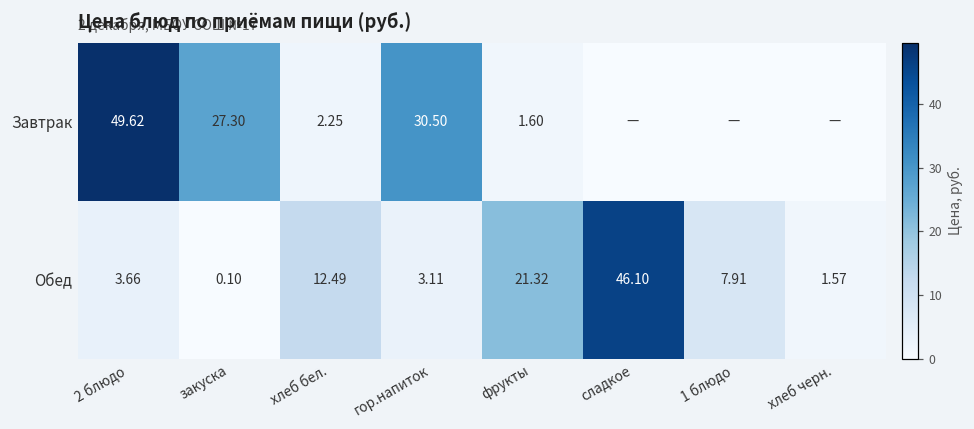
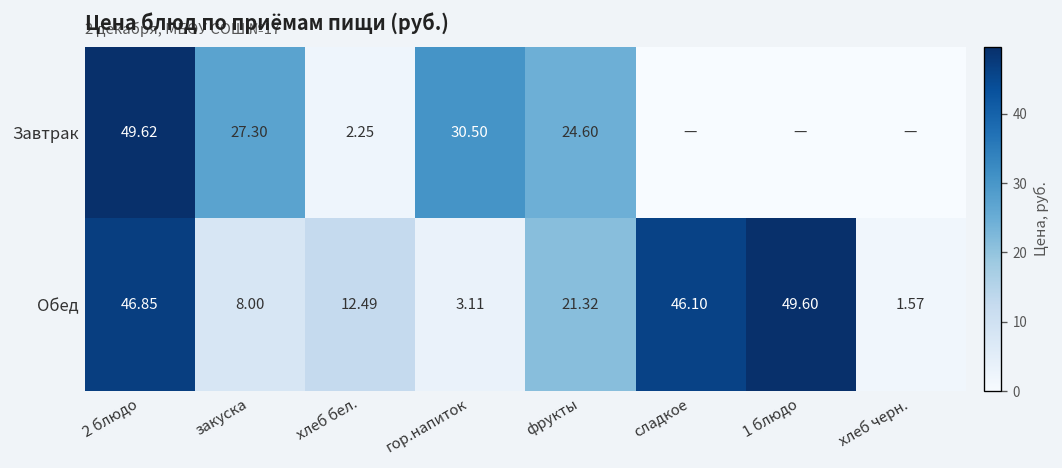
  {
    "Завтрак": {
      "2 блюдо": 49.62,
      "закуска": 27.30,
      "хлеб бел.": 2.25,
      "гор.напиток": 30.50,
-     "фрукты": 1.60
+     "фрукты": 24.60
    },
    "Обед": {
-     "2 блюдо": 3.66,
-     "закуска": 0.10,
+     "2 блюдо": 46.85,
+     "закуска": 8.00,
      "хлеб бел.": 12.49,
      "гор.напиток": 3.11,
      "фрукты": 21.32,
      "сладкое": 46.10,
-     "1 блюдо": 7.91,
+     "1 блюдо": 49.60,
      "хлеб черн.": 1.57
    }
  }
